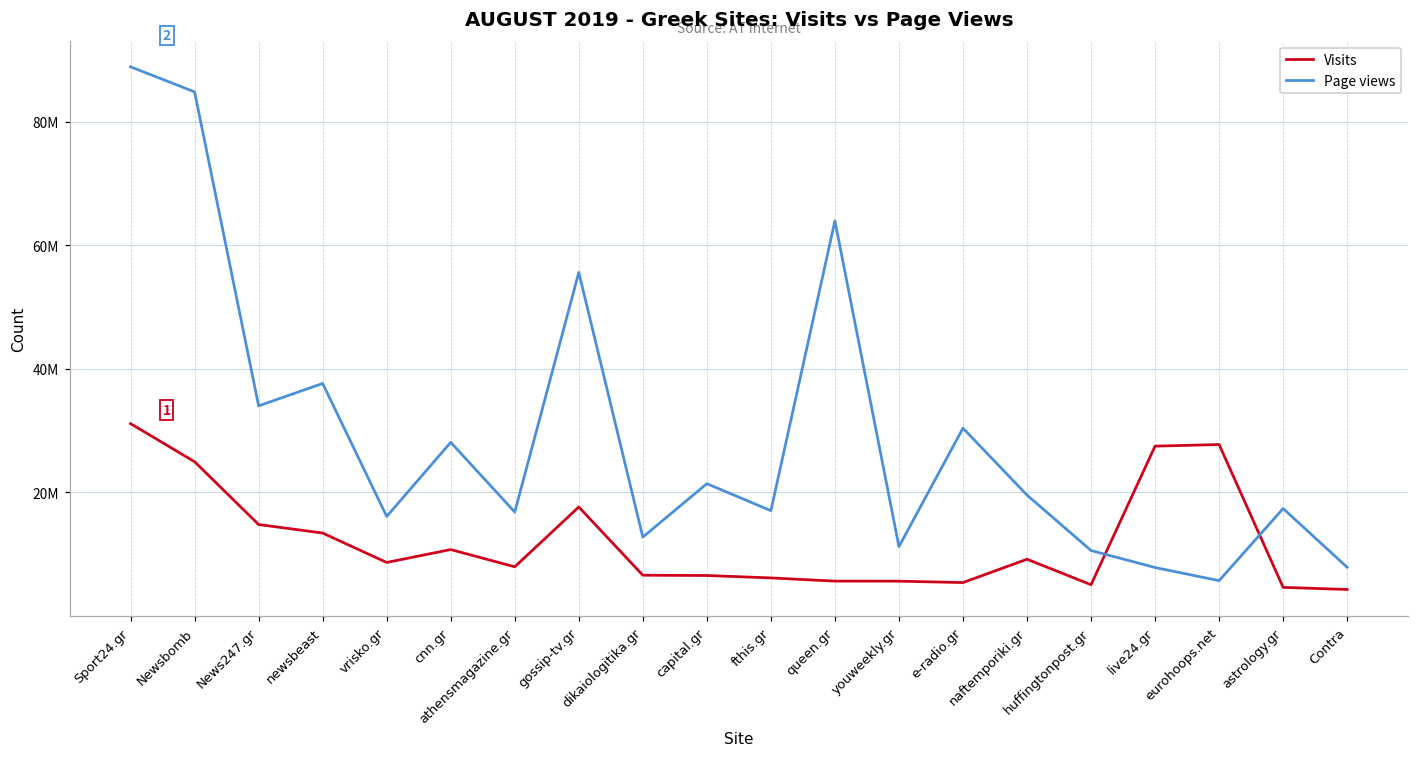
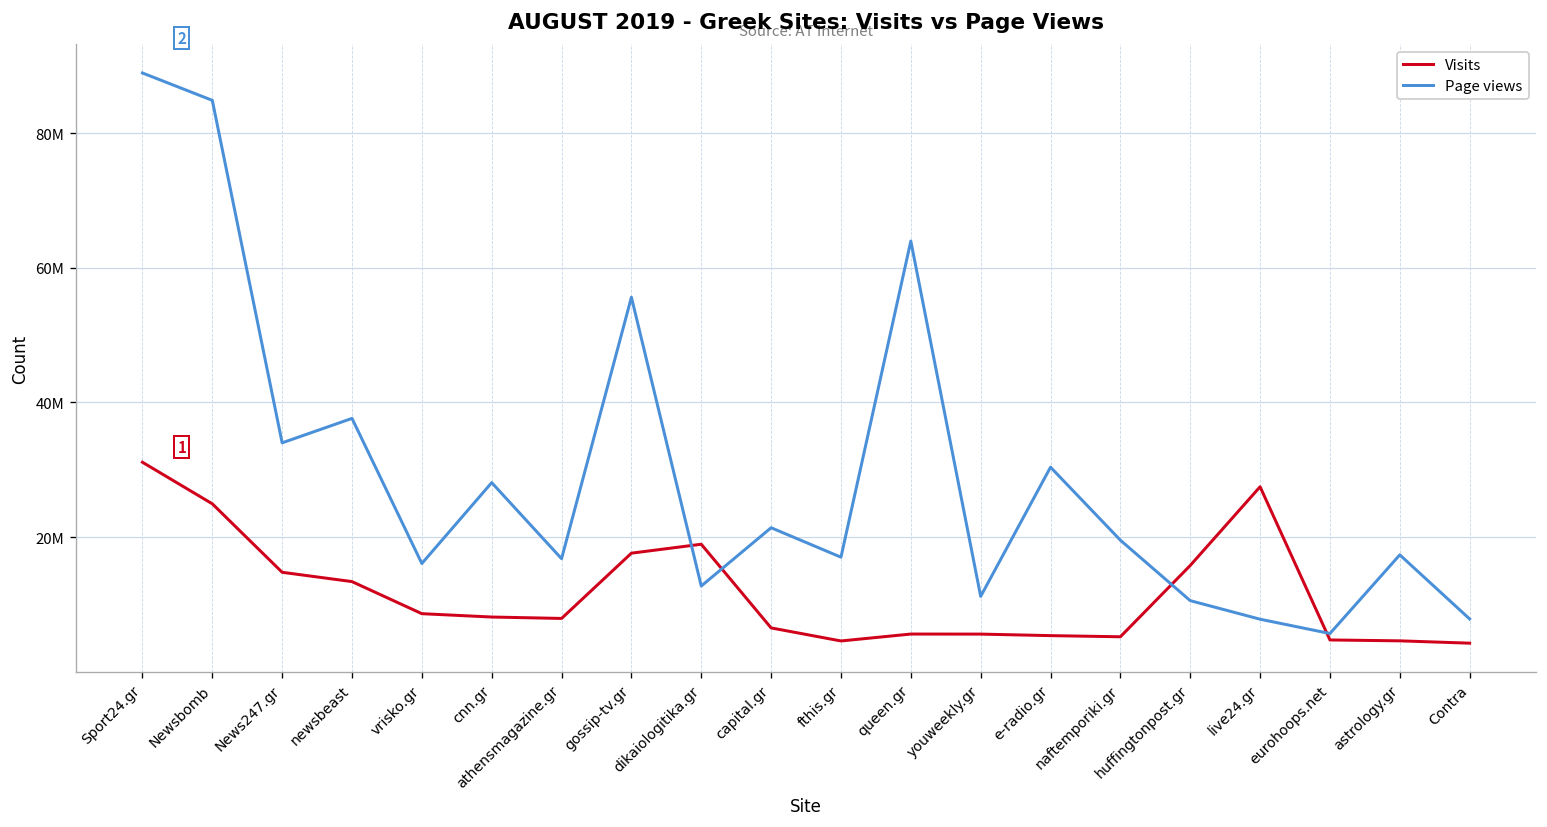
  {
    "Visits": {
      "Sport24.gr": 31000000,
      "Newsbomb": 25000000,
      "News247.gr": 15000000,
      "newsbeast": 13000000,
      "vrisko.gr": 9000000,
-     "cnn.gr": 11000000,
+     "cnn.gr": 8000000,
      "athensmagazine.gr": 8000000,
      "gossip-tv.gr": 18000000,
-     "dikaiologitika.gr": 7000000,
+     "dikaiologitika.gr": 19000000,
      "capital.gr": 7000000,
-     "fthis.gr": 6000000,
+     "fthis.gr": 5000000,
      "queen.gr": 6000000,
      "youweekly.gr": 6000000,
      "e-radio.gr": 5000000,
-     "naftemporiki.gr": 9000000,
-     "huffingtonpost.gr": 5000000,
+     "naftemporiki.gr": 5000000,
+     "huffingtonpost.gr": 16000000,
      "live24.gr": 27000000,
-     "eurohoops.net": 28000000,
+     "eurohoops.net": 5000000,
      "astrology.gr": 5000000,
      "Contra": 4000000
    },
    "Page views": {
      "Sport24.gr": 89000000,
      "Newsbomb": 85000000,
      "News247.gr": 34000000,
      "newsbeast": 38000000,
      "vrisko.gr": 16000000,
      "cnn.gr": 28000000,
      "athensmagazine.gr": 17000000,
      "gossip-tv.gr": 56000000,
      "dikaiologitika.gr": 13000000,
      "capital.gr": 21000000,
      "fthis.gr": 17000000,
      "queen.gr": 64000000,
      "youweekly.gr": 11000000,
      "e-radio.gr": 30000000,
      "naftemporiki.gr": 20000000,
      "huffingtonpost.gr": 11000000,
      "live24.gr": 8000000,
      "eurohoops.net": 6000000,
      "astrology.gr": 17000000,
      "Contra": 8000000
    }
  }
